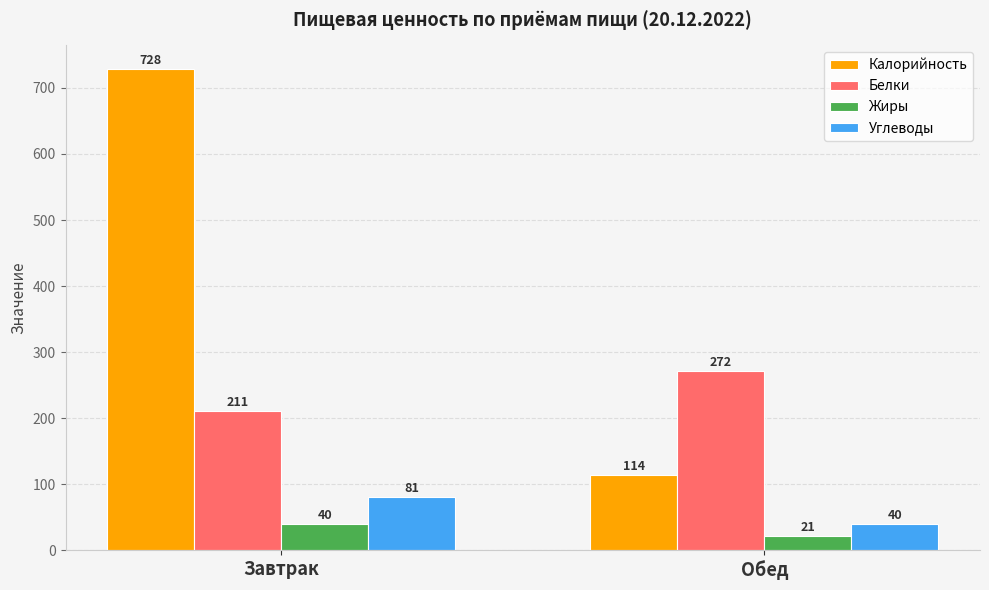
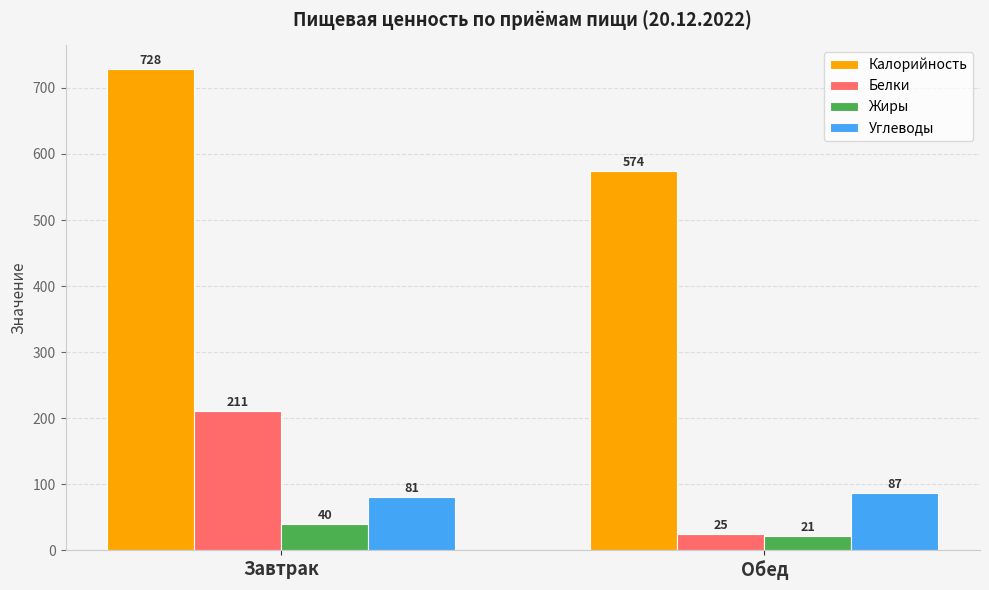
  {
    "Калорийность": {
      "Завтрак": 728,
-     "Обед": 114
+     "Обед": 574
    },
    "Белки": {
      "Завтрак": 211,
-     "Обед": 272
+     "Обед": 25
    },
    "Жиры": {
      "Завтрак": 40,
      "Обед": 21
    },
    "Углеводы": {
      "Завтрак": 81,
-     "Обед": 40
+     "Обед": 87
    }
  }
